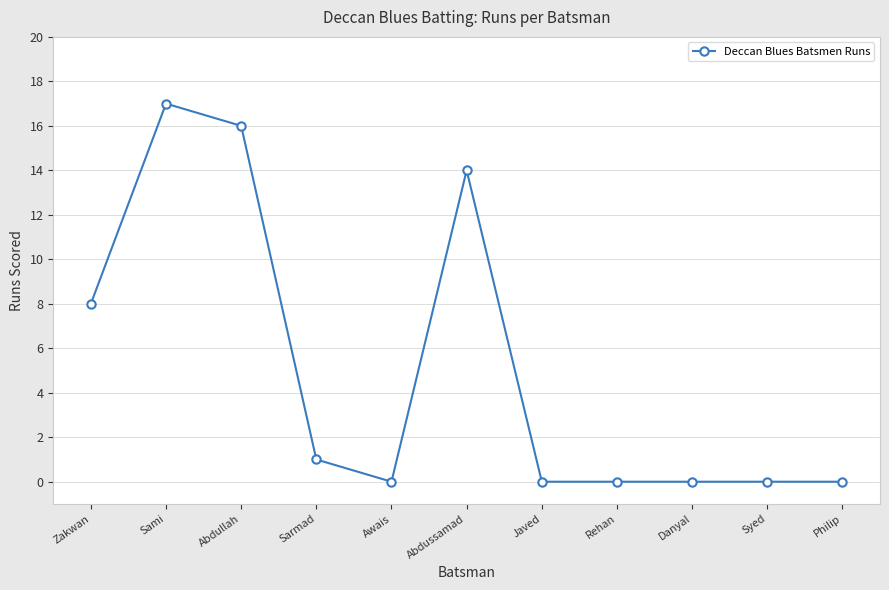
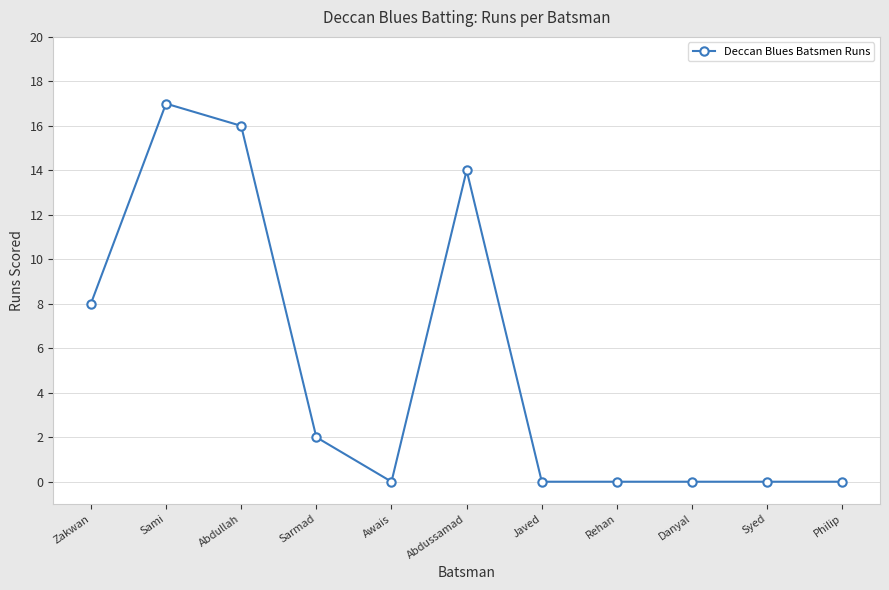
  {
    "Zakwan": 8,
    "Sami": 17,
    "Abdullah": 16,
-   "Sarmad": 1,
+   "Sarmad": 2,
    "Awais": 0,
    "Abdussamad": 14,
    "Javed": 0,
    "Rehan": 0,
    "Danyal": 0,
    "Syed": 0,
    "Philip": 0
  }
